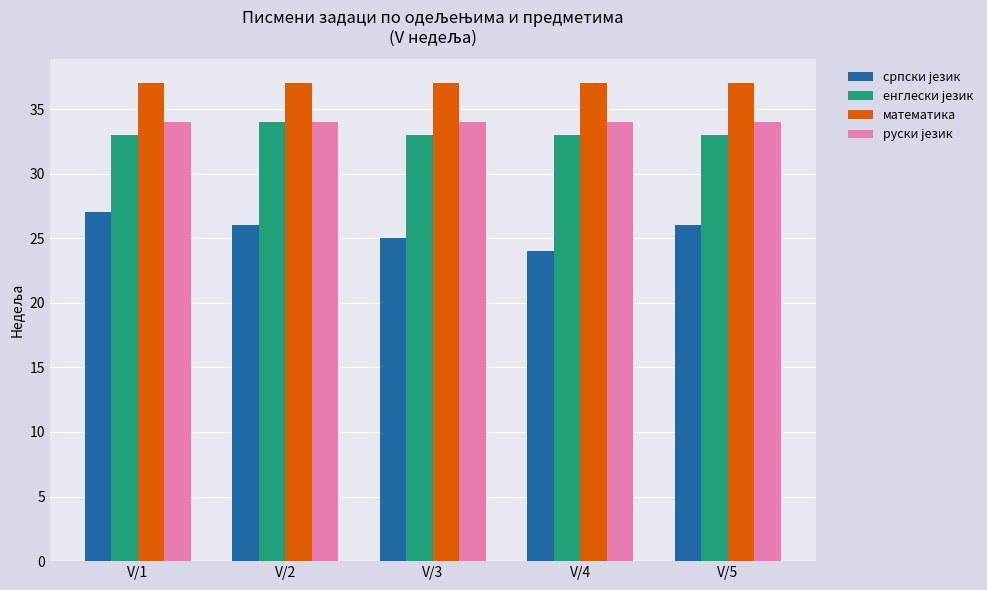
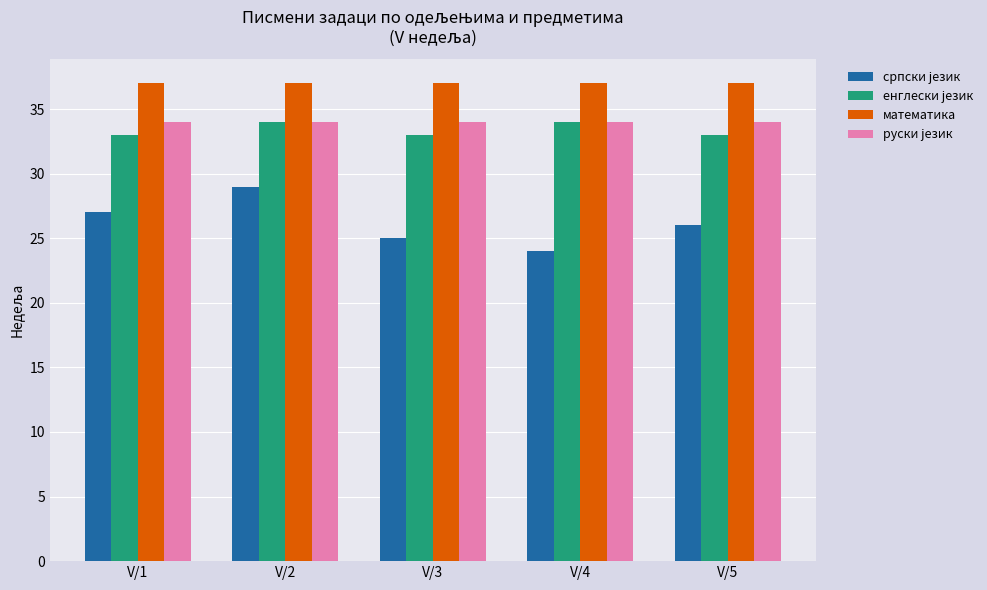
  {
    "српски језик": {
      "V/1": 27,
-     "V/2": 26,
+     "V/2": 29,
      "V/3": 25,
      "V/4": 24,
      "V/5": 26
    },
    "енглески језик": {
      "V/1": 33,
      "V/2": 34,
      "V/3": 33,
-     "V/4": 33,
+     "V/4": 34,
      "V/5": 33
    },
    "математика": {
      "V/1": 37,
      "V/2": 37,
      "V/3": 37,
      "V/4": 37,
      "V/5": 37
    },
    "руски језик": {
      "V/1": 34,
      "V/2": 34,
      "V/3": 34,
      "V/4": 34,
      "V/5": 34
    }
  }
